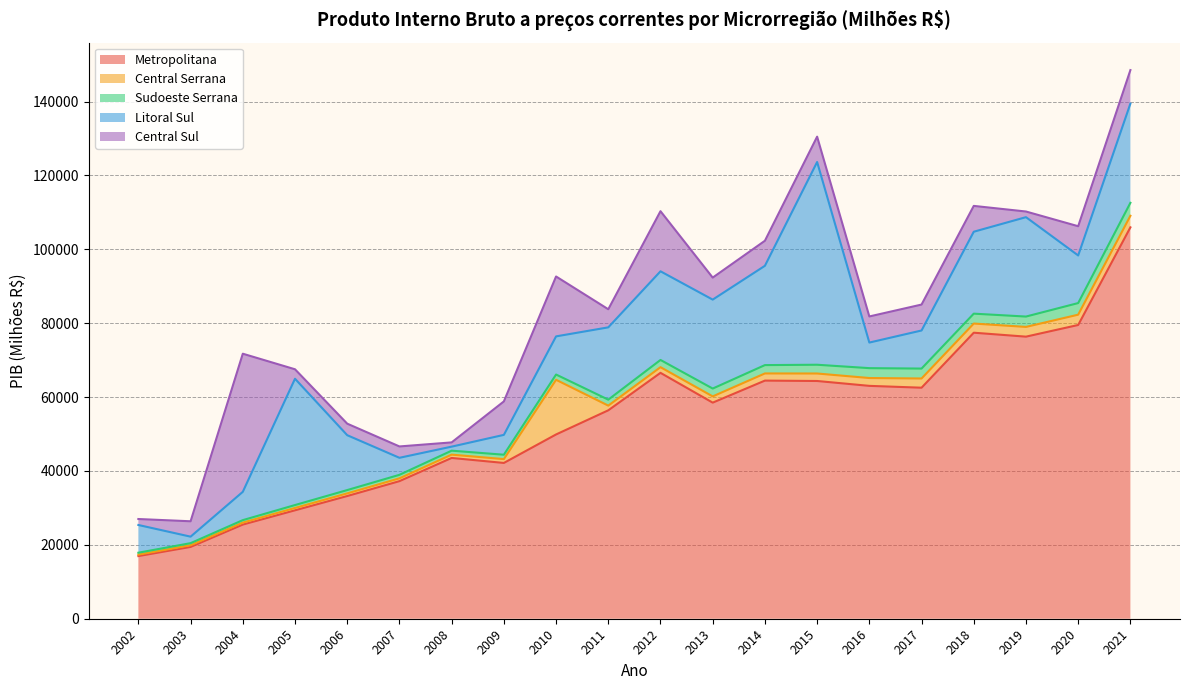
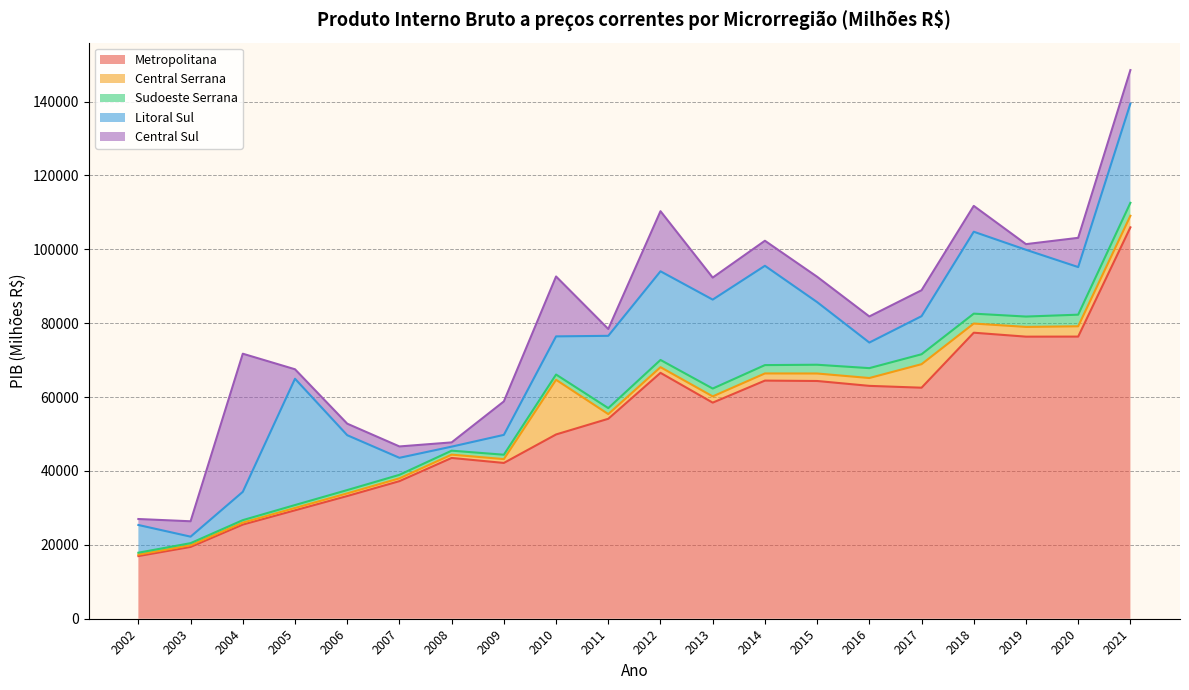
  {
    "Metropolitana": {
      "2006": 33000,
      "2007": 37000,
      "2008": 44000,
      "2009": 42000,
      "2010": 50000,
-     "2011": 56000,
+     "2011": 54000,
      "2012": 67000,
      "2013": 58000,
      "2014": 64000,
      "2015": 64000,
      "2016": 63000,
      "2017": 63000,
      "2018": 77000,
      "2019": 76000,
-     "2020": 80000,
+     "2020": 76000,
      "2021": 106000
    },
    "Central Serrana": {
      "2006": 1000,
      "2007": 1000,
      "2008": 1000,
      "2009": 1000,
      "2010": 15000,
      "2011": 1000,
      "2012": 2000,
      "2013": 2000,
      "2014": 2000,
      "2015": 2000,
      "2016": 2000,
-     "2017": 2000,
+     "2017": 6000,
      "2018": 2000,
      "2019": 3000,
      "2020": 3000,
      "2021": 3000
    },
    "Sudoeste Serrana": {
      "2005": 1000,
      "2006": 1000,
      "2007": 1000,
      "2008": 1000,
      "2009": 1000,
      "2010": 1000,
      "2011": 2000,
      "2012": 2000,
      "2013": 2000,
      "2014": 2000,
      "2015": 2000,
      "2016": 3000,
      "2017": 3000,
      "2018": 3000,
      "2019": 3000,
      "2020": 3000,
      "2021": 4000
    },
    "Litoral Sul": {
      "2002": 8000,
      "2003": 2000,
      "2004": 8000,
      "2005": 34000,
      "2006": 15000,
      "2007": 5000,
      "2008": 1000,
      "2009": 5000,
      "2010": 10000,
      "2011": 20000,
      "2012": 24000,
      "2013": 24000,
      "2014": 27000,
-     "2015": 55000,
+     "2015": 17000,
      "2016": 7000,
      "2017": 10000,
      "2018": 22000,
-     "2019": 27000,
+     "2019": 18000,
      "2020": 13000,
      "2021": 27000
    },
    "Central Sul": {
      "2002": 2000,
      "2003": 4000,
      "2004": 37000,
      "2005": 3000,
      "2006": 3000,
      "2007": 3000,
      "2008": 1000,
      "2009": 9000,
      "2010": 16000,
-     "2011": 5000,
+     "2011": 2000,
      "2012": 16000,
      "2013": 6000,
      "2014": 7000,
      "2015": 7000,
      "2016": 7000,
      "2017": 7000,
      "2018": 7000,
      "2019": 2000,
      "2020": 8000,
      "2021": 9000
    }
  }
